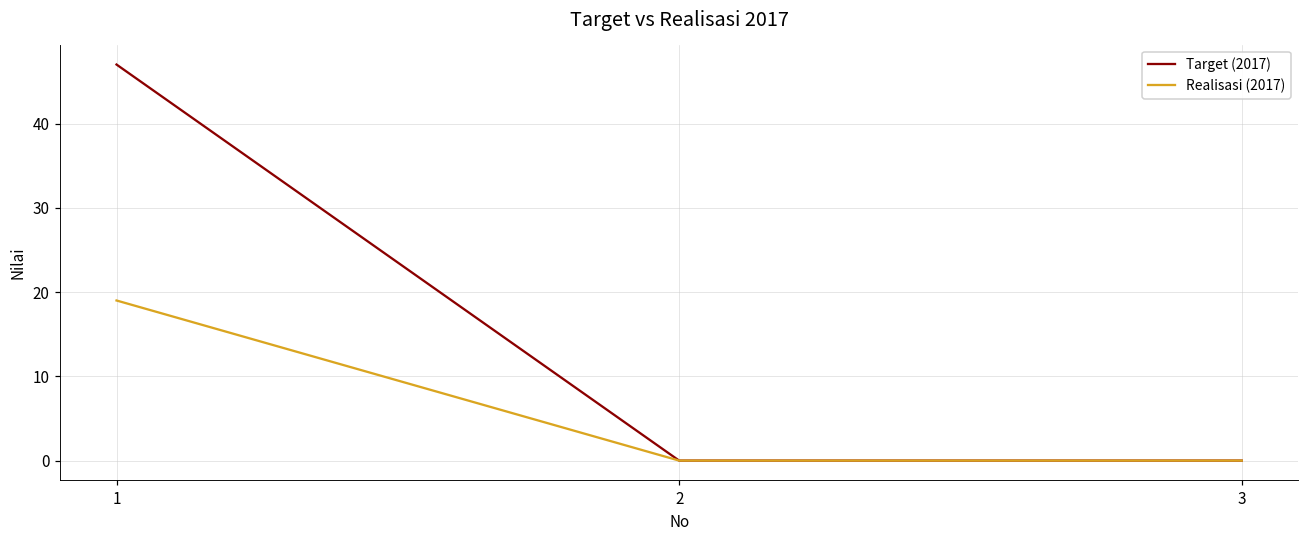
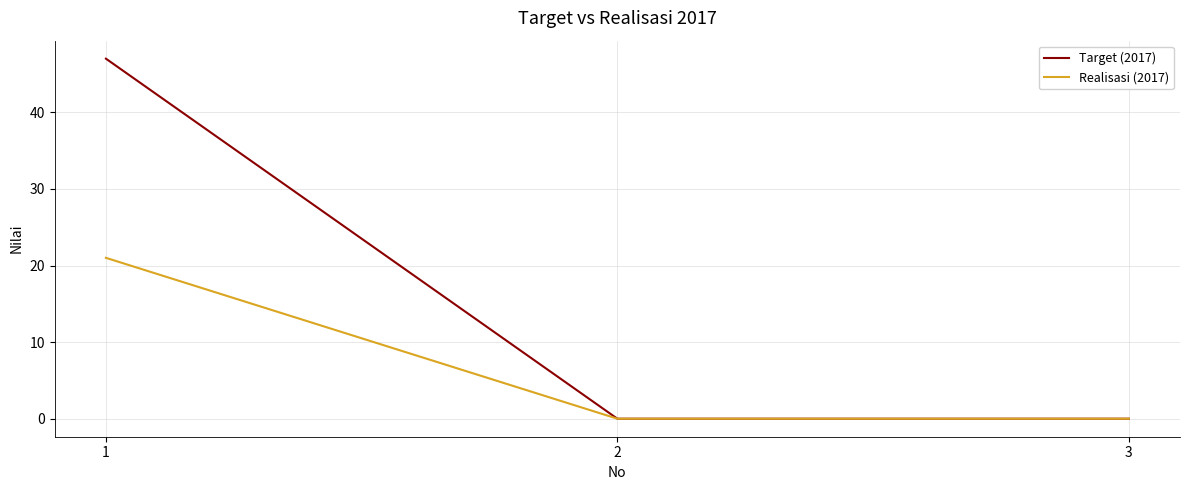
  {
    "Target (2017)": {
      "1": 47
    },
    "Realisasi (2017)": {
-     "1": 19
+     "1": 21
    }
  }
